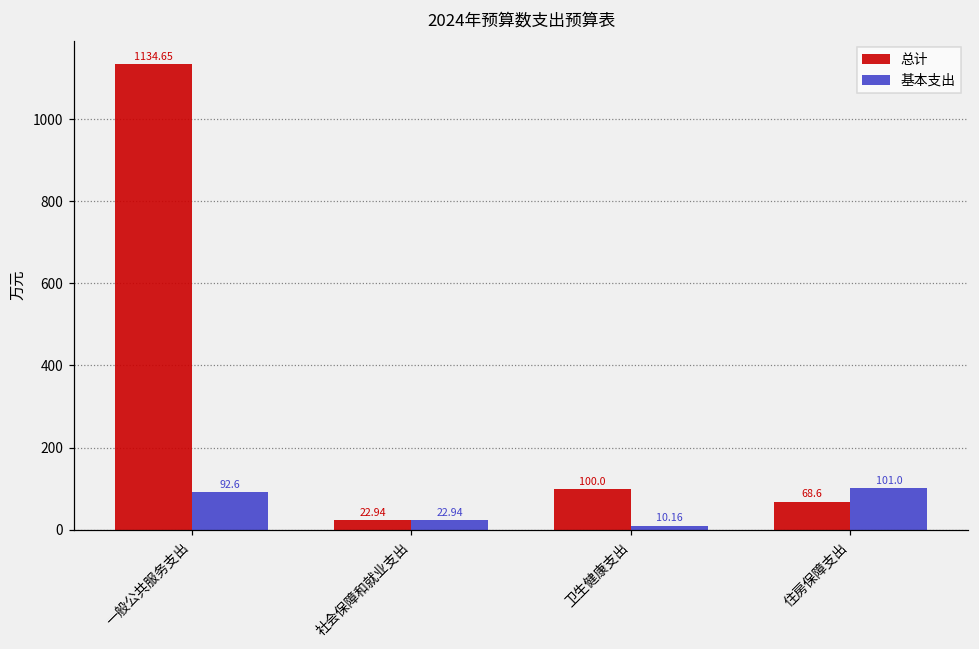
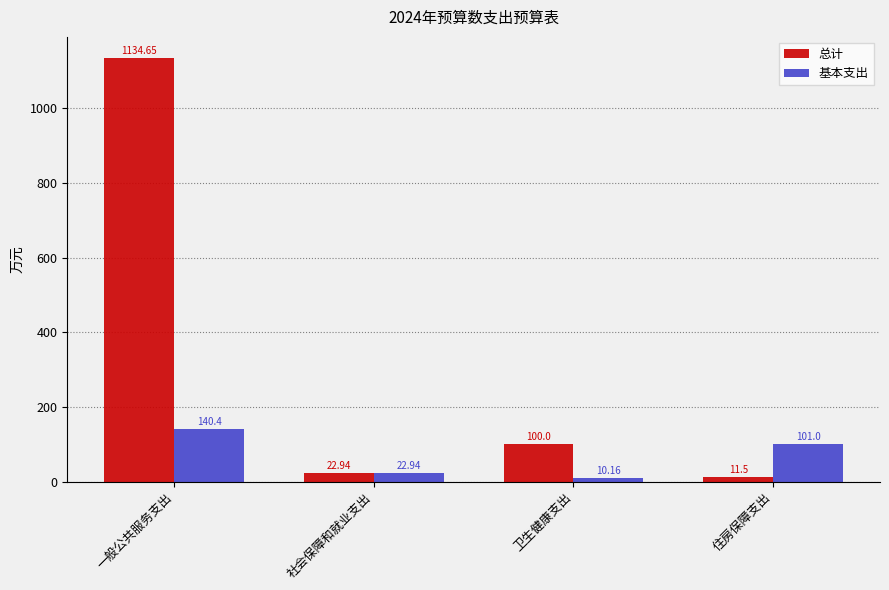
  {
    "总计": {
      "一般公共服务支出": 1134.65,
      "社会保障和就业支出": 22.94,
      "卫生健康支出": 100.0,
-     "住房保障支出": 68.6
+     "住房保障支出": 11.5
    },
    "基本支出": {
-     "一般公共服务支出": 92.6,
+     "一般公共服务支出": 140.4,
      "社会保障和就业支出": 22.94,
      "卫生健康支出": 10.16,
      "住房保障支出": 101.0
    }
  }
